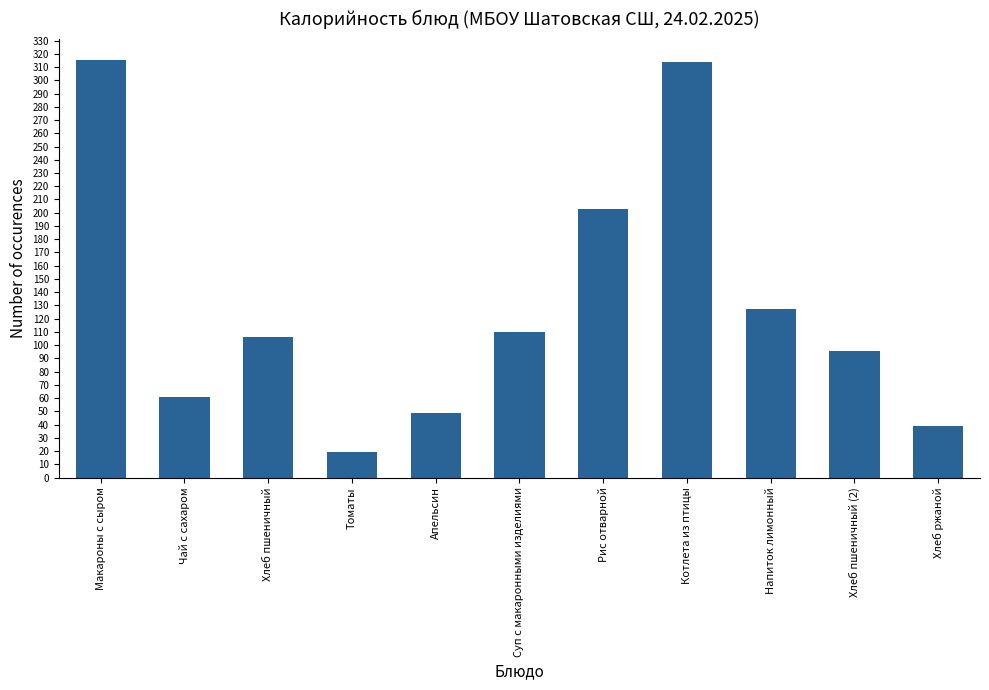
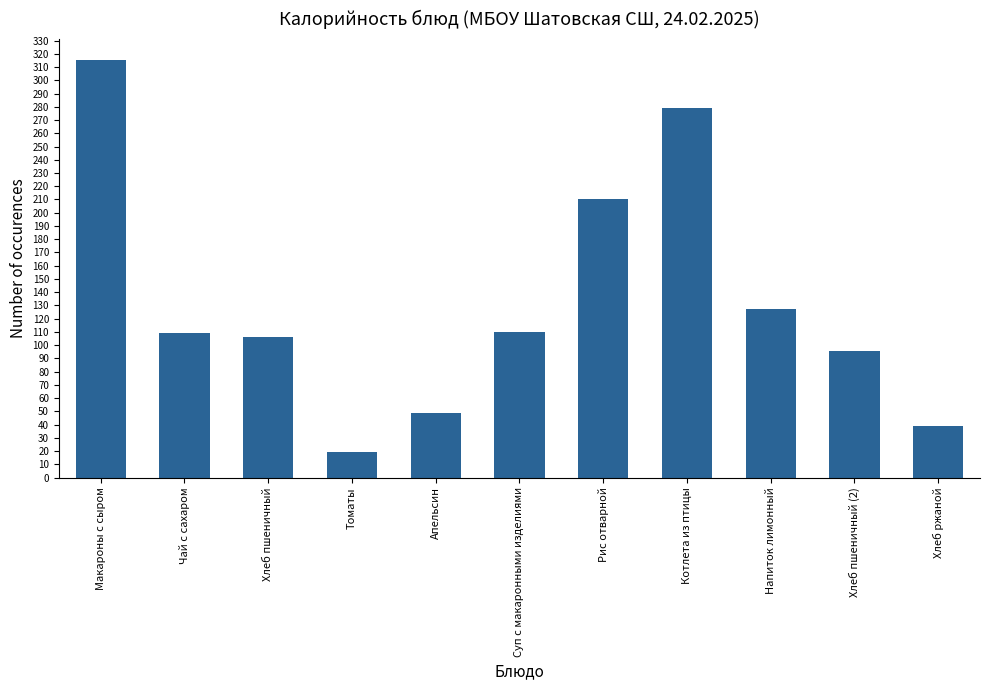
  {
    "Макароны с сыром": 315,
-   "Чай с сахаром": 61,
+   "Чай с сахаром": 109,
    "Хлеб пшеничный": 106,
    "Томаты": 19,
    "Апельсин": 49,
    "Суп с макаронными изделиями": 110,
-   "Рис отварной": 203,
-   "Котлета из птицы": 314,
+   "Рис отварной": 210,
+   "Котлета из птицы": 279,
    "Напиток лимонный": 127,
    "Хлеб пшеничный (2)": 95,
    "Хлеб ржаной": 39
  }
